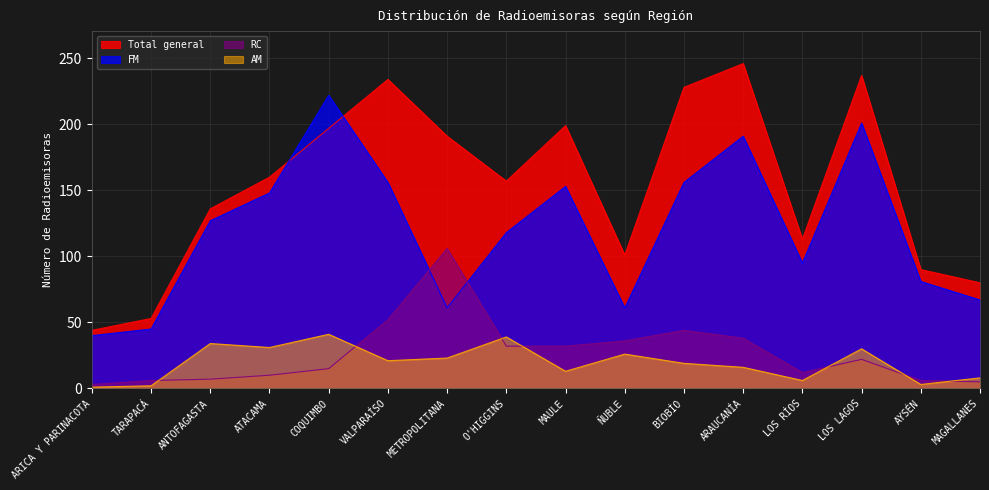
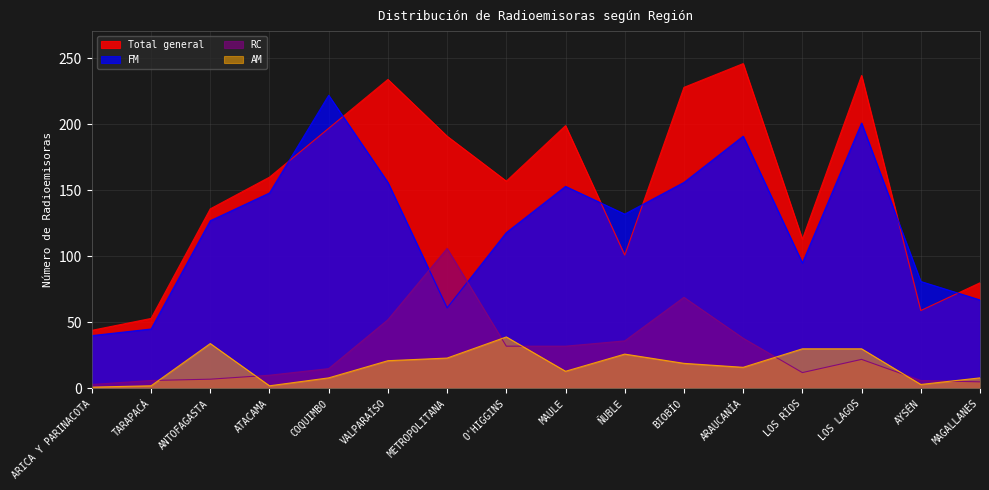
  {
    "Total general": {
      "ARICA Y PARINACOTA": 44,
      "TARAPACÁ": 53,
      "ANTOFAGASTA": 136,
      "ATACAMA": 160,
      "COQUIMBO": 197,
      "VALPARAÍSO": 234,
      "METROPOLITANA": 191,
      "O'HIGGINS": 157,
      "MAULE": 199,
      "ÑUBLE": 101,
      "BIOBÍO": 228,
      "ARAUCANÍA": 246,
      "LOS RÍOS": 113,
      "LOS LAGOS": 237,
-     "AYSÉN": 90,
+     "AYSÉN": 59,
      "MAGALLANES": 80
    },
    "FM": {
      "ARICA Y PARINACOTA": 40,
      "TARAPACÁ": 45,
      "ANTOFAGASTA": 127,
      "ATACAMA": 148,
      "COQUIMBO": 222,
      "VALPARAÍSO": 156,
      "METROPOLITANA": 61,
      "O'HIGGINS": 118,
      "MAULE": 153,
-     "ÑUBLE": 61,
+     "ÑUBLE": 132,
      "BIOBÍO": 156,
      "ARAUCANÍA": 191,
      "LOS RÍOS": 95,
      "LOS LAGOS": 201,
      "AYSÉN": 81,
      "MAGALLANES": 67
    },
    "RC": {
      "ARICA Y PARINACOTA": 3,
      "TARAPACÁ": 6,
      "ANTOFAGASTA": 7,
      "ATACAMA": 10,
      "COQUIMBO": 15,
      "VALPARAÍSO": 52,
      "METROPOLITANA": 106,
      "O'HIGGINS": 32,
      "MAULE": 32,
      "ÑUBLE": 36,
-     "BIOBÍO": 44,
+     "BIOBÍO": 69,
      "ARAUCANÍA": 38,
      "LOS RÍOS": 12,
      "LOS LAGOS": 22,
      "AYSÉN": 6,
      "MAGALLANES": 5
    },
    "AM": {
      "ARICA Y PARINACOTA": 1,
      "TARAPACÁ": 2,
      "ANTOFAGASTA": 34,
-     "ATACAMA": 31,
-     "COQUIMBO": 41,
+     "ATACAMA": 2,
+     "COQUIMBO": 8,
      "VALPARAÍSO": 21,
      "METROPOLITANA": 23,
      "O'HIGGINS": 39,
      "MAULE": 13,
      "ÑUBLE": 26,
      "BIOBÍO": 19,
      "ARAUCANÍA": 16,
-     "LOS RÍOS": 6,
+     "LOS RÍOS": 30,
      "LOS LAGOS": 30,
      "AYSÉN": 3,
      "MAGALLANES": 8
    }
  }
